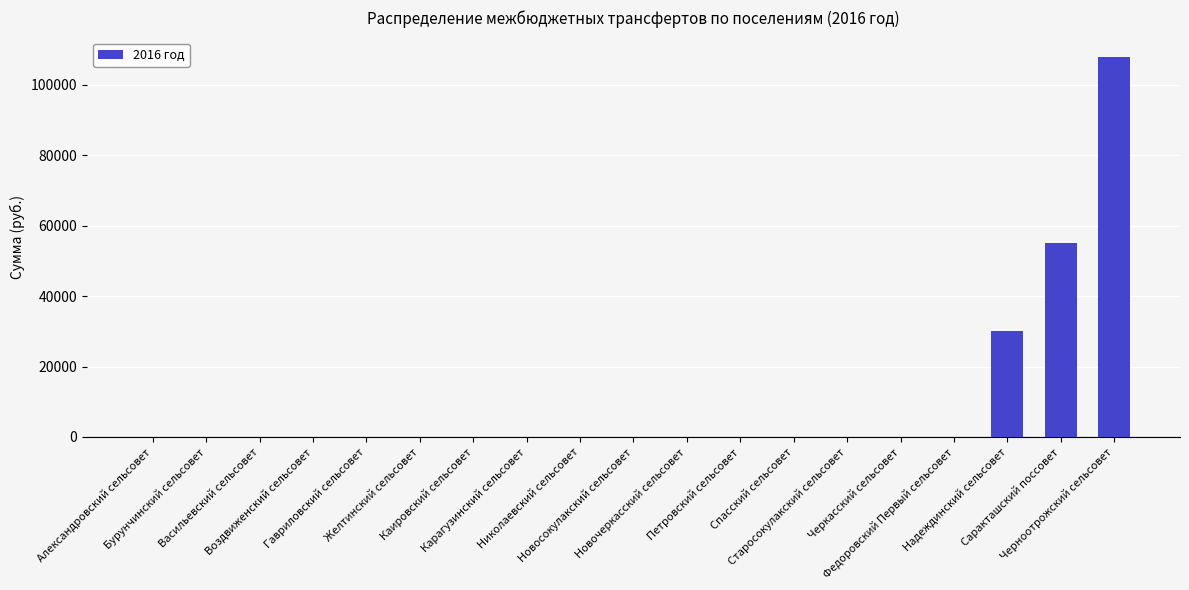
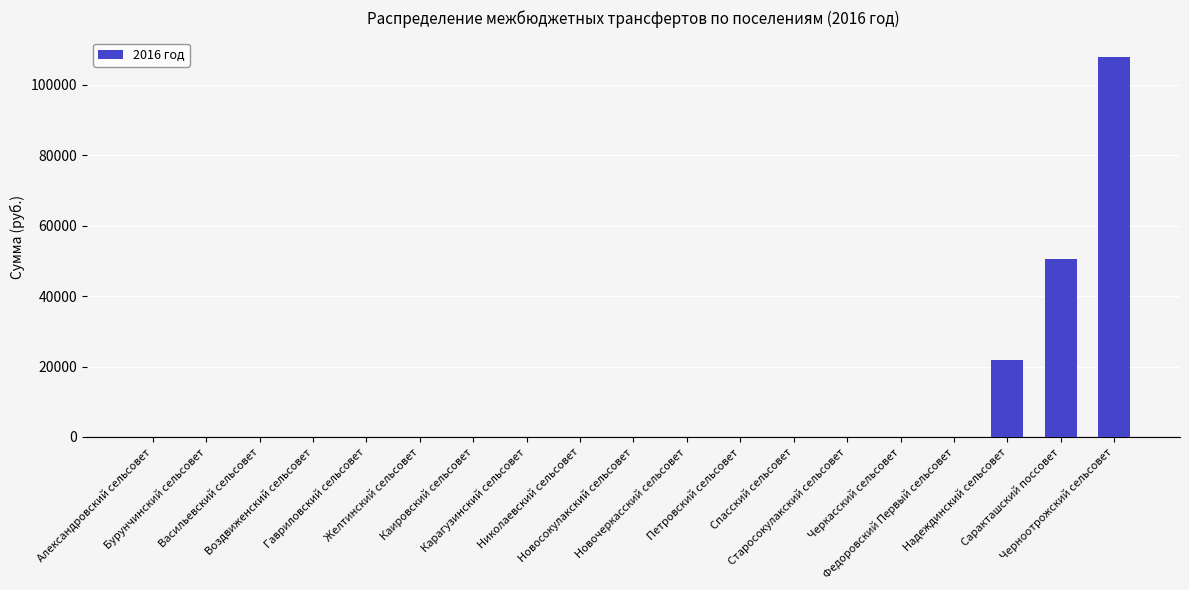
  {
    "Александровский сельсовет": 0,
    "Бурунчинский сельсовет": 0,
    "Васильевский сельсовет": 0,
    "Воздвиженский сельсовет": 0,
    "Гавриловский сельсовет": 0,
    "Желтинский сельсовет": 0,
    "Каировский сельсовет": 0,
    "Карагузинский сельсовет": 0,
    "Николаевский сельсовет": 0,
    "Новосокулакский сельсовет": 0,
    "Новочеркасский сельсовет": 0,
    "Петровский сельсовет": 0,
    "Спасский сельсовет": 0,
    "Старосокулакский сельсовет": 0,
    "Черкасский сельсовет": 0,
    "Федоровский Первый сельсовет": 0,
-   "Надеждинский сельсовет": 30000,
-   "Саракташский поссовет": 55000,
+   "Надеждинский сельсовет": 22000,
+   "Саракташский поссовет": 51000,
    "Черноотрожский сельсовет": 108000
  }
